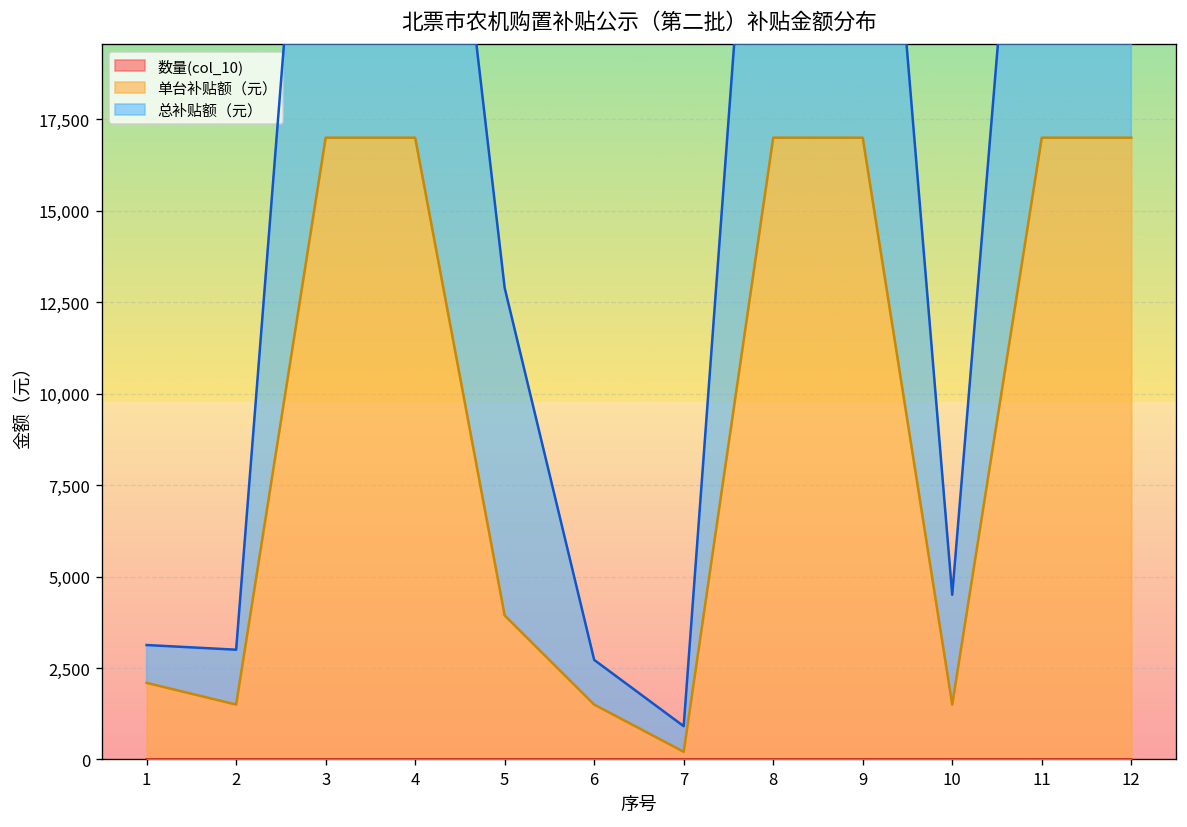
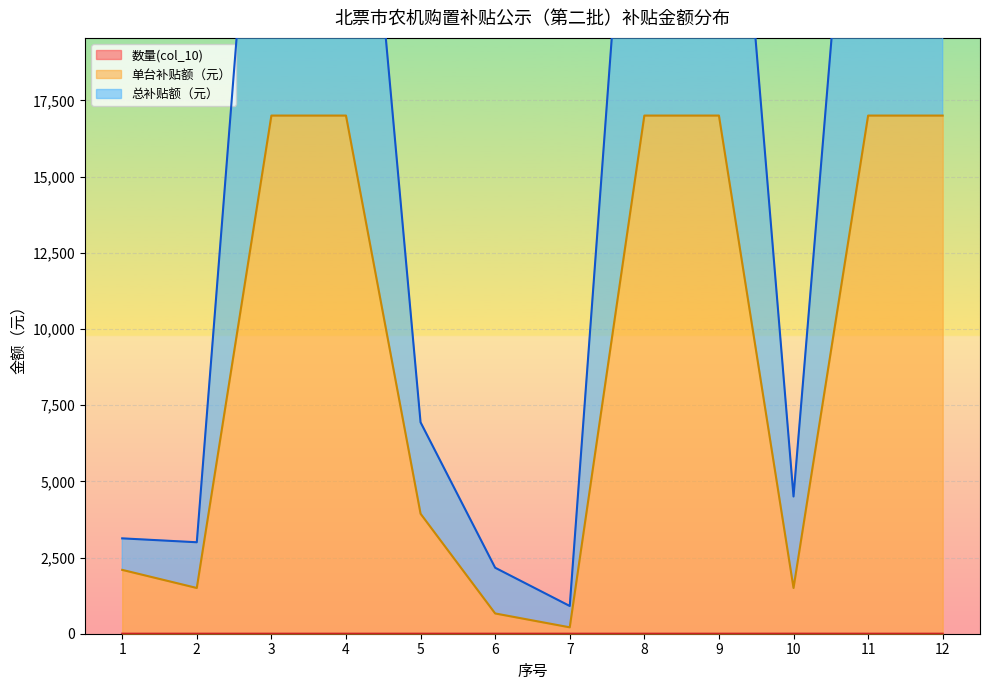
  {
    "数量(col_10)": {
      "1": "0",
      "2": "0",
      "3": "0",
      "4": "0",
      "5": "0",
      "6": "0",
      "7": "0",
      "8": "0",
      "9": "0",
      "10": "0",
      "11": "0",
      "12": "0"
    },
    "单台补贴额（元）": {
      "1": "2,100",
      "2": "1,500",
      "3": "17,000",
      "4": "17,000",
      "5": "3,900",
-     "6": "1,500",
+     "6": "700",
      "7": "200",
      "8": "17,000",
      "9": "17,000",
      "10": "1,500",
      "11": "17,000",
      "12": "17,000"
    },
    "总补贴额（元）": {
      "1": "1,000",
      "2": "1,500",
-     "5": "9,000",
-     "6": "1,200",
+     "5": "3,000",
+     "6": "1,500",
      "7": "700",
      "10": "3,000"
    }
  }
